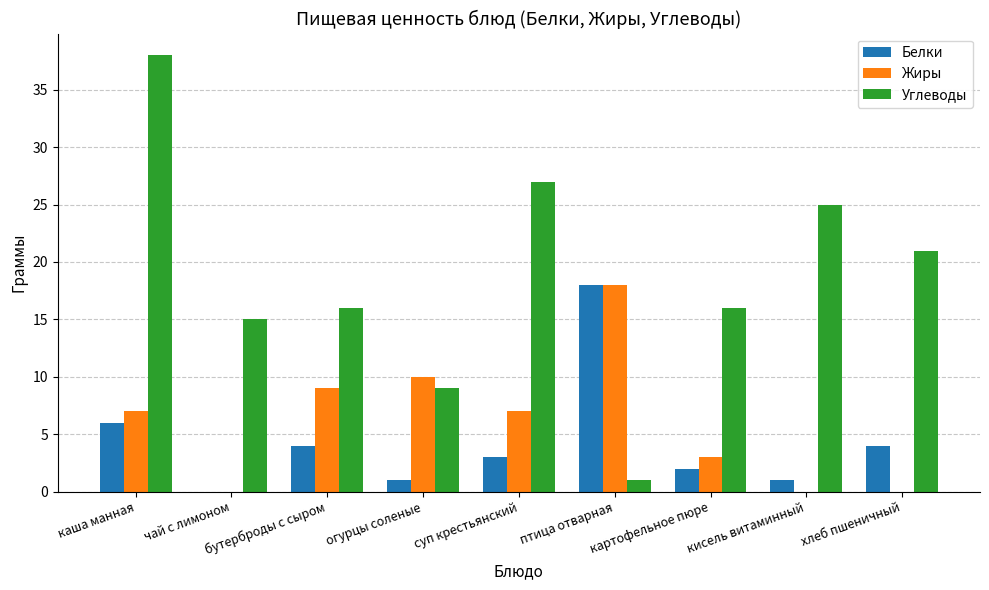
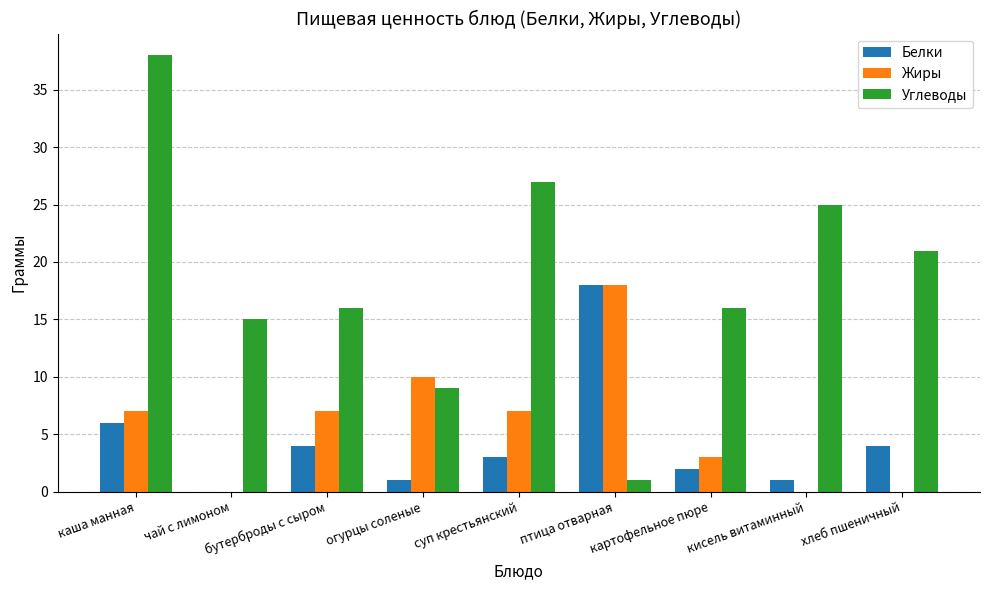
  {
    "Белки": {
      "каша манная": 6,
      "чай с лимоном": 0,
      "бутерброды с сыром": 4,
      "огурцы соленые": 1,
      "суп крестьянский": 3,
      "птица отварная": 18,
      "картофельное пюре": 2,
      "кисель витаминный": 1,
      "хлеб пшеничный": 4
    },
    "Жиры": {
      "каша манная": 7,
      "чай с лимоном": 0,
-     "бутерброды с сыром": 9,
+     "бутерброды с сыром": 7,
      "огурцы соленые": 10,
      "суп крестьянский": 7,
      "птица отварная": 18,
      "картофельное пюре": 3,
      "кисель витаминный": 0,
      "хлеб пшеничный": 0
    },
    "Углеводы": {
      "каша манная": 38,
      "чай с лимоном": 15,
      "бутерброды с сыром": 16,
      "огурцы соленые": 9,
      "суп крестьянский": 27,
      "птица отварная": 1,
      "картофельное пюре": 16,
      "кисель витаминный": 25,
      "хлеб пшеничный": 21
    }
  }
